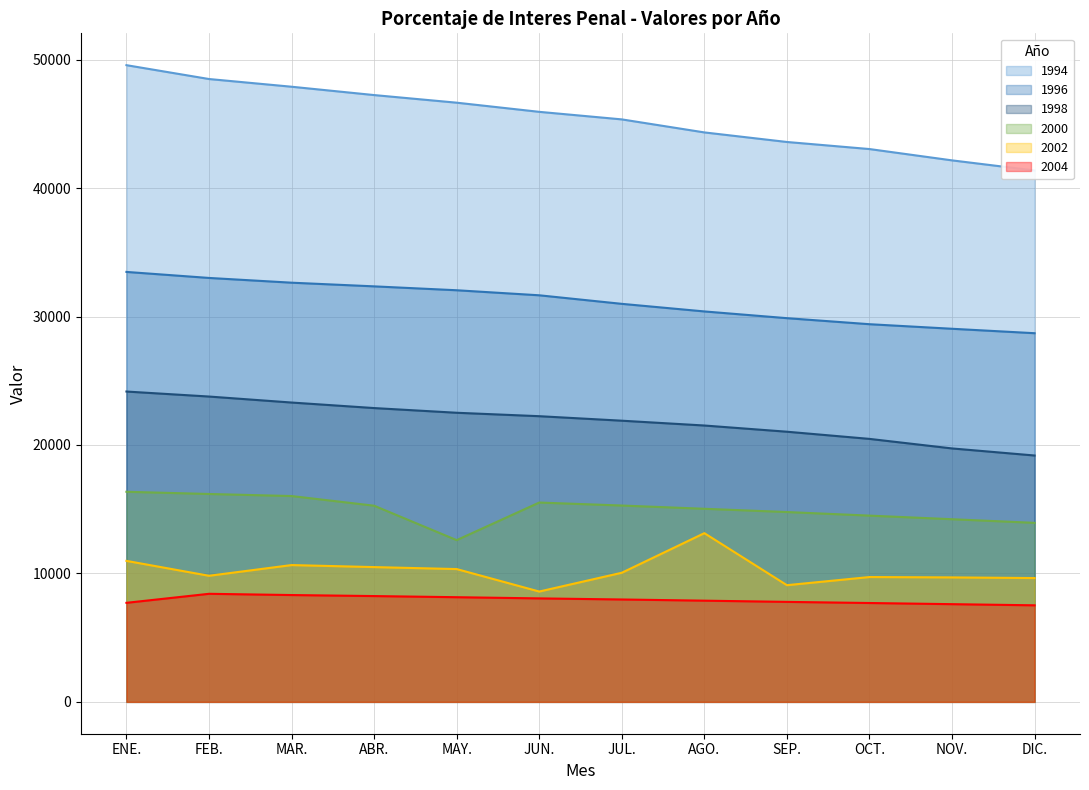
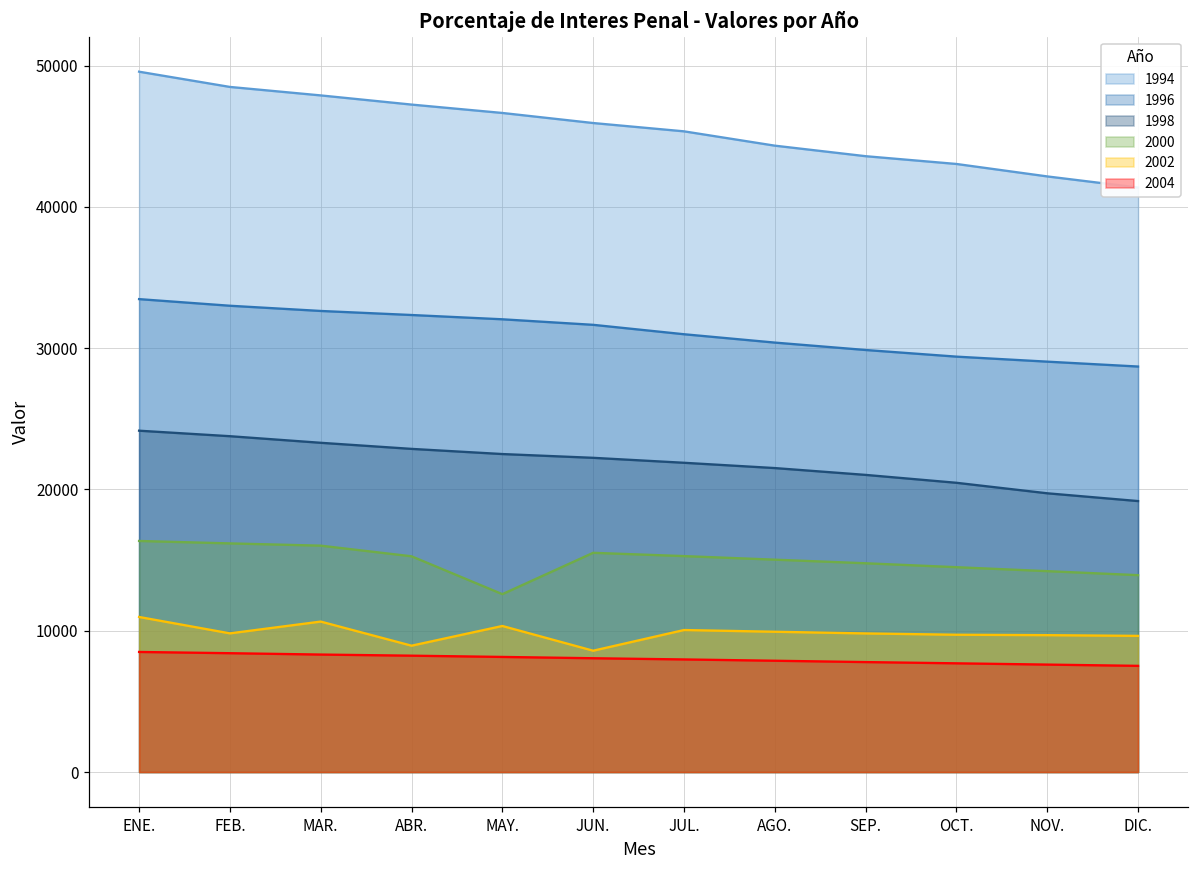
  {
    "2000": {
      "ENE.": 16400,
      "FEB.": 16200,
      "MAR.": 16000,
      "ABR.": 15300,
      "MAY.": 12600,
      "JUN.": 15500,
      "JUL.": 15300,
      "AGO.": 15000,
      "SEP.": 14800,
      "OCT.": 14500,
      "NOV.": 14200,
      "DIC.": 13900
    },
    "2002": {
      "ENE.": 11000,
      "FEB.": 9800,
      "MAR.": 10700,
-     "ABR.": 10500,
+     "ABR.": 8900,
      "MAY.": 10300,
      "JUN.": 8600,
      "JUL.": 10100,
-     "AGO.": 13100,
-     "SEP.": 9100,
+     "AGO.": 9900,
+     "SEP.": 9800,
      "OCT.": 9700,
      "NOV.": 9700,
      "DIC.": 9600
    },
    "2004": {
-     "ENE.": 7700,
+     "ENE.": 8500,
      "FEB.": 8400,
      "MAR.": 8300,
      "ABR.": 8200,
      "MAY.": 8100,
      "JUN.": 8100,
      "JUL.": 8000,
      "AGO.": 7900,
      "SEP.": 7800,
      "OCT.": 7700,
      "NOV.": 7600,
      "DIC.": 7500
    }
  }
